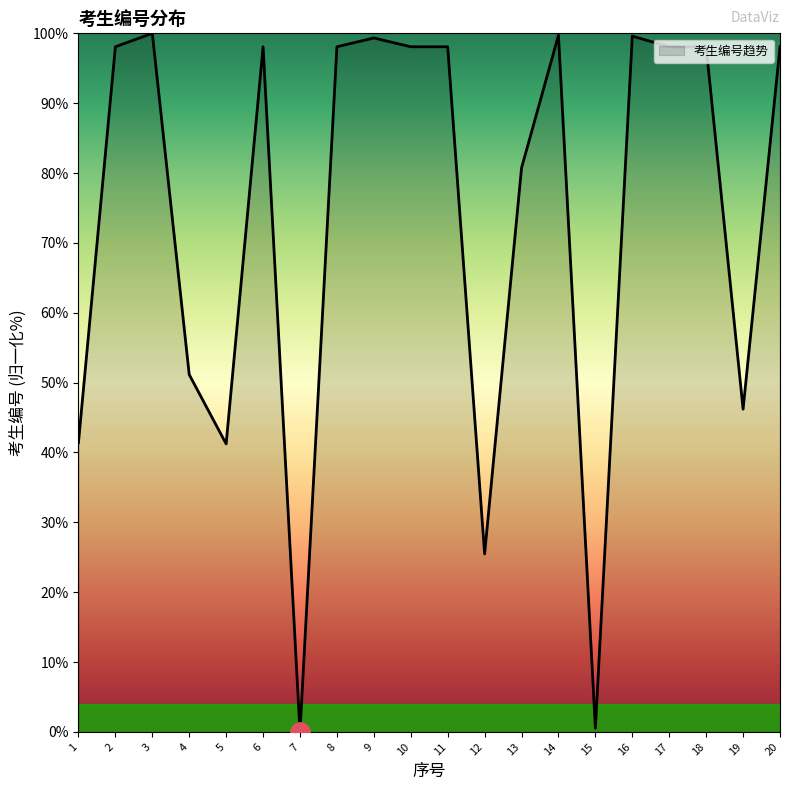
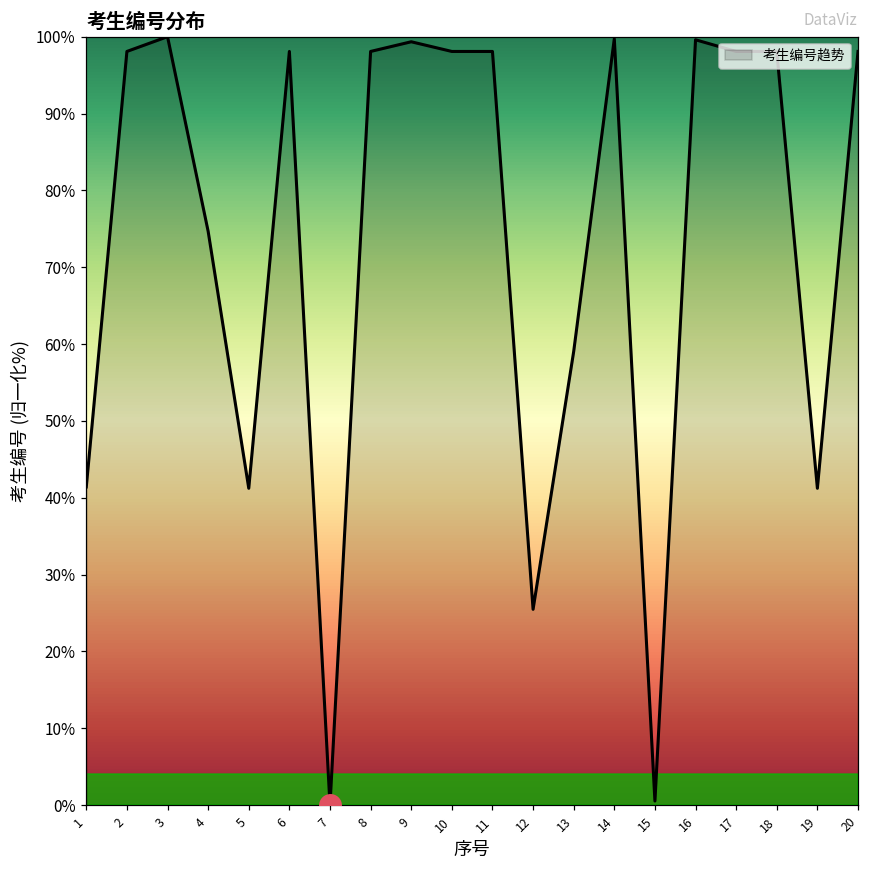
  {
    "考生编号趋势": {
      "1": "41%",
      "2": "98%",
      "3": "100%",
-     "4": "51%",
+     "4": "75%",
      "5": "41%",
      "6": "98%",
      "8": "98%",
      "9": "99%",
      "10": "98%",
      "11": "98%",
      "12": "25%",
-     "13": "81%",
+     "13": "59%",
      "14": "100%",
      "16": "100%",
-     "19": "46%",
+     "19": "41%",
      "20": "98%"
    }
  }
